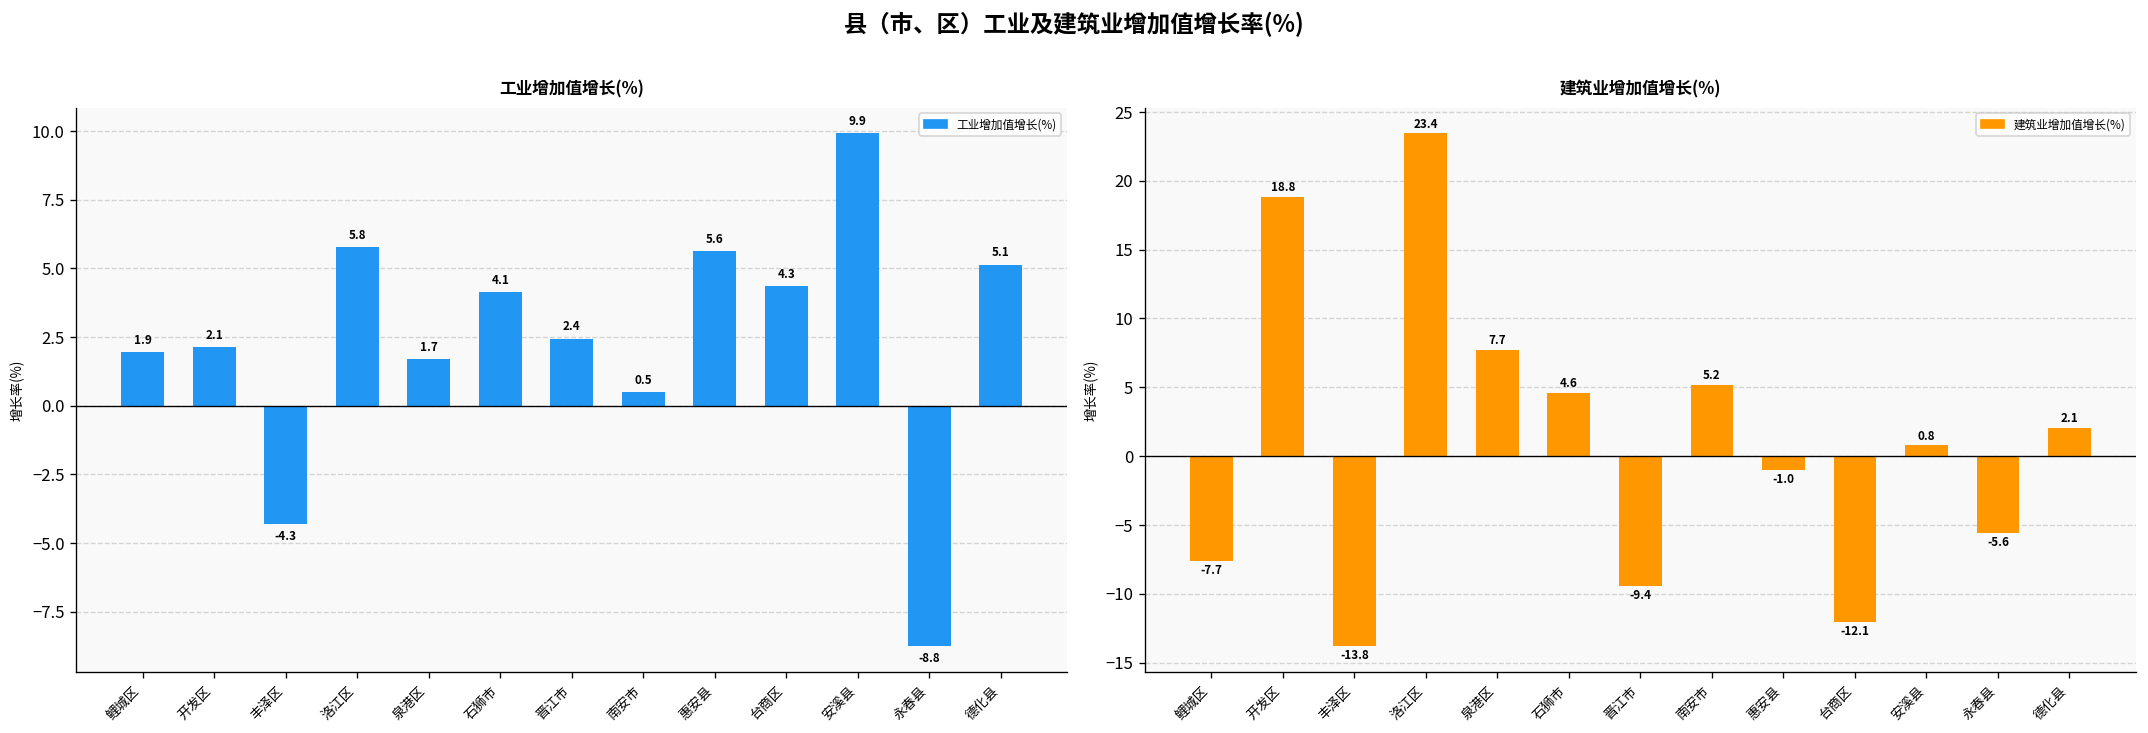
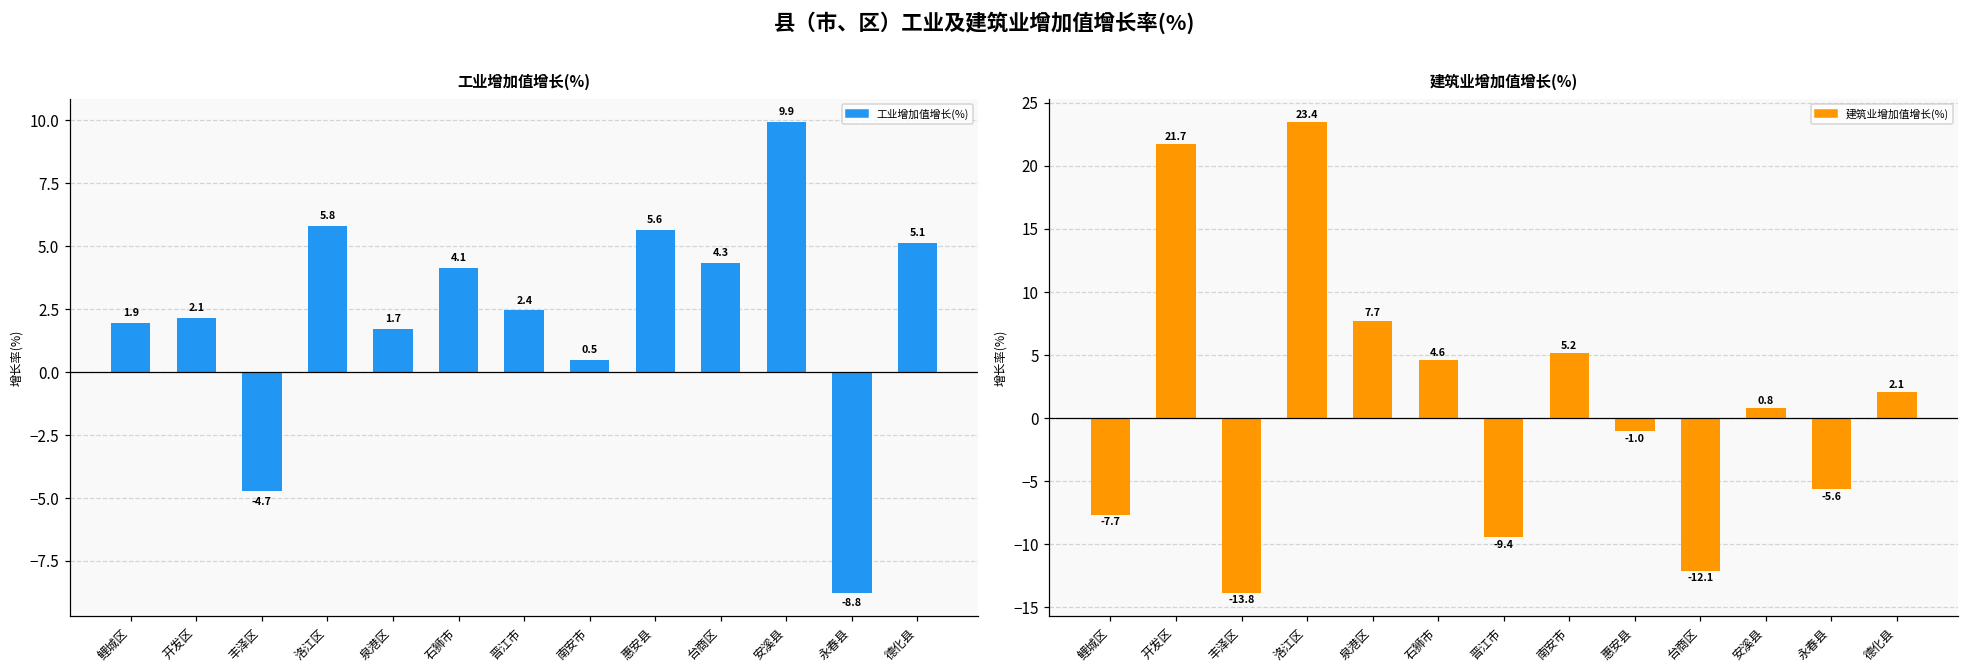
  {
    "工业增加值增长(%)": {
      "鲤城区": 1.9,
      "开发区": 2.1,
-     "丰泽区": -4.3,
+     "丰泽区": -4.7,
      "洛江区": 5.8,
      "泉港区": 1.7,
      "石狮市": 4.1,
      "晋江市": 2.4,
      "南安市": 0.5,
      "惠安县": 5.6,
      "台商区": 4.3,
      "安溪县": 9.9,
      "永春县": -8.8,
      "德化县": 5.1
    },
    "建筑业增加值增长(%)": {
      "鲤城区": -7.7,
-     "开发区": 18.8,
+     "开发区": 21.7,
      "丰泽区": -13.8,
      "洛江区": 23.4,
      "泉港区": 7.7,
      "石狮市": 4.6,
      "晋江市": -9.4,
      "南安市": 5.2,
      "惠安县": -1.0,
      "台商区": -12.1,
      "安溪县": 0.8,
      "永春县": -5.6,
      "德化县": 2.1
    }
  }
